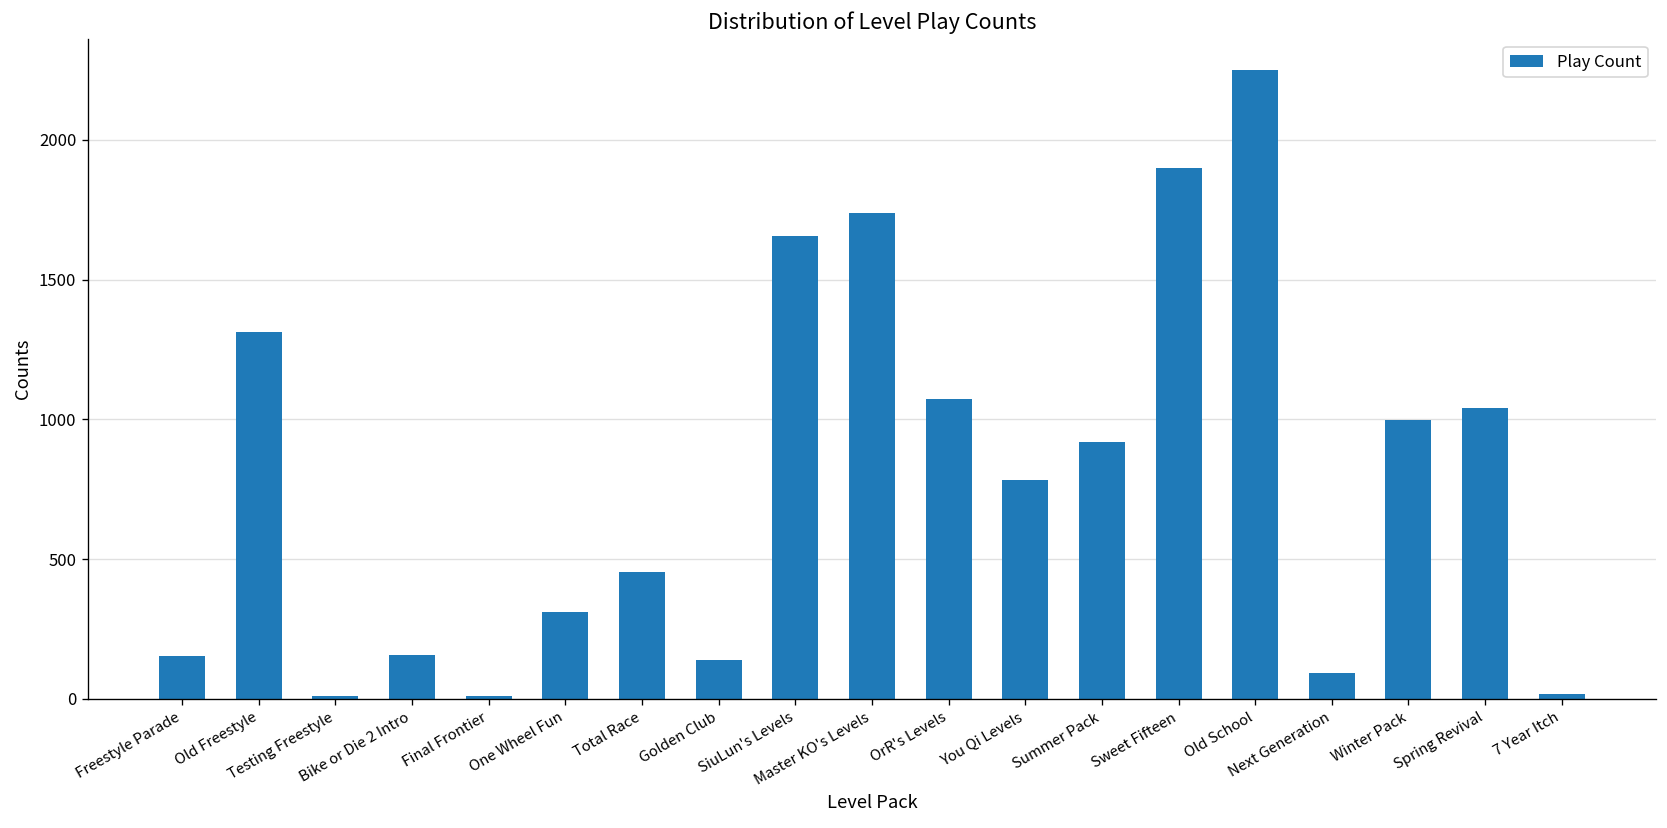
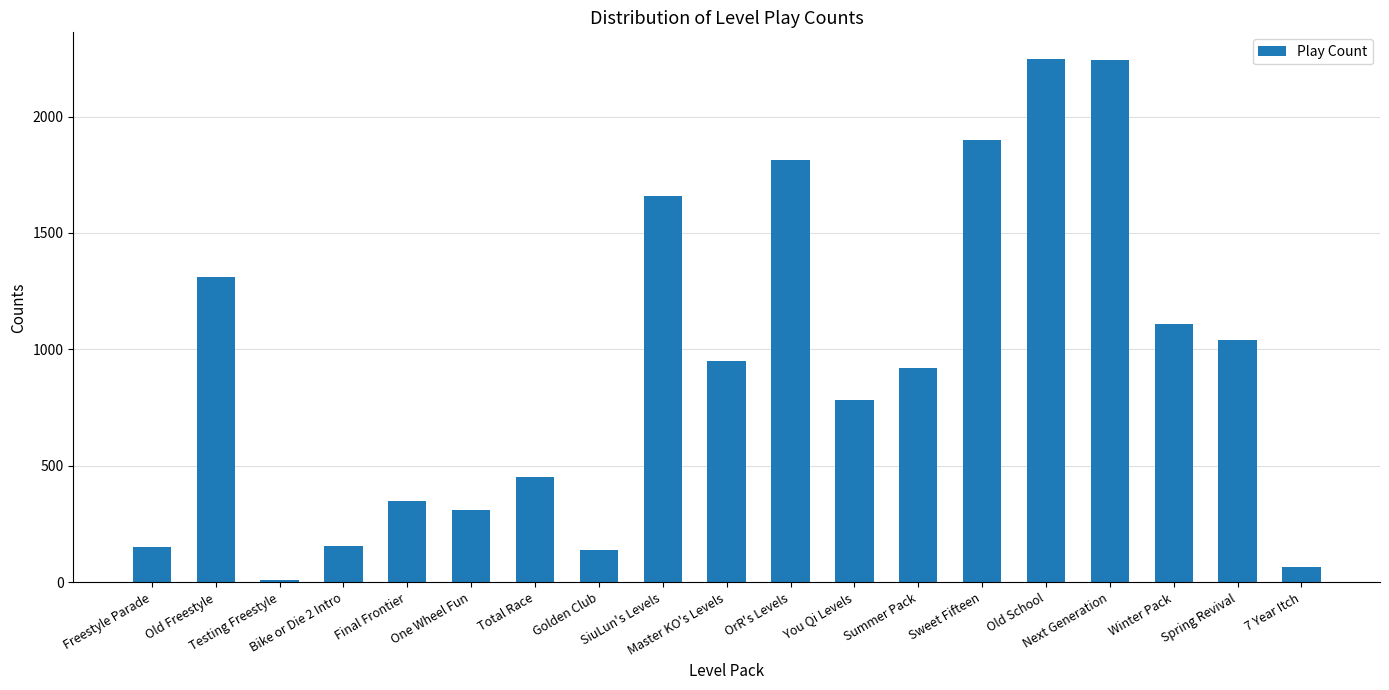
  {
    "Freestyle Parade": 150,
    "Old Freestyle": 1310,
    "Bike or Die 2 Intro": 160,
-   "Final Frontier": 10,
+   "Final Frontier": 350,
    "One Wheel Fun": 310,
    "Total Race": 450,
    "Golden Club": 140,
    "SiuLun's Levels": 1660,
-   "Master KO's Levels": 1740,
-   "OrR's Levels": 1070,
+   "Master KO's Levels": 950,
+   "OrR's Levels": 1810,
    "You Qi Levels": 780,
    "Summer Pack": 920,
    "Sweet Fifteen": 1900,
    "Old School": 2250,
-   "Next Generation": 90,
-   "Winter Pack": 1000,
+   "Next Generation": 2240,
+   "Winter Pack": 1110,
    "Spring Revival": 1040,
-   "7 Year Itch": 20
+   "7 Year Itch": 60
  }
